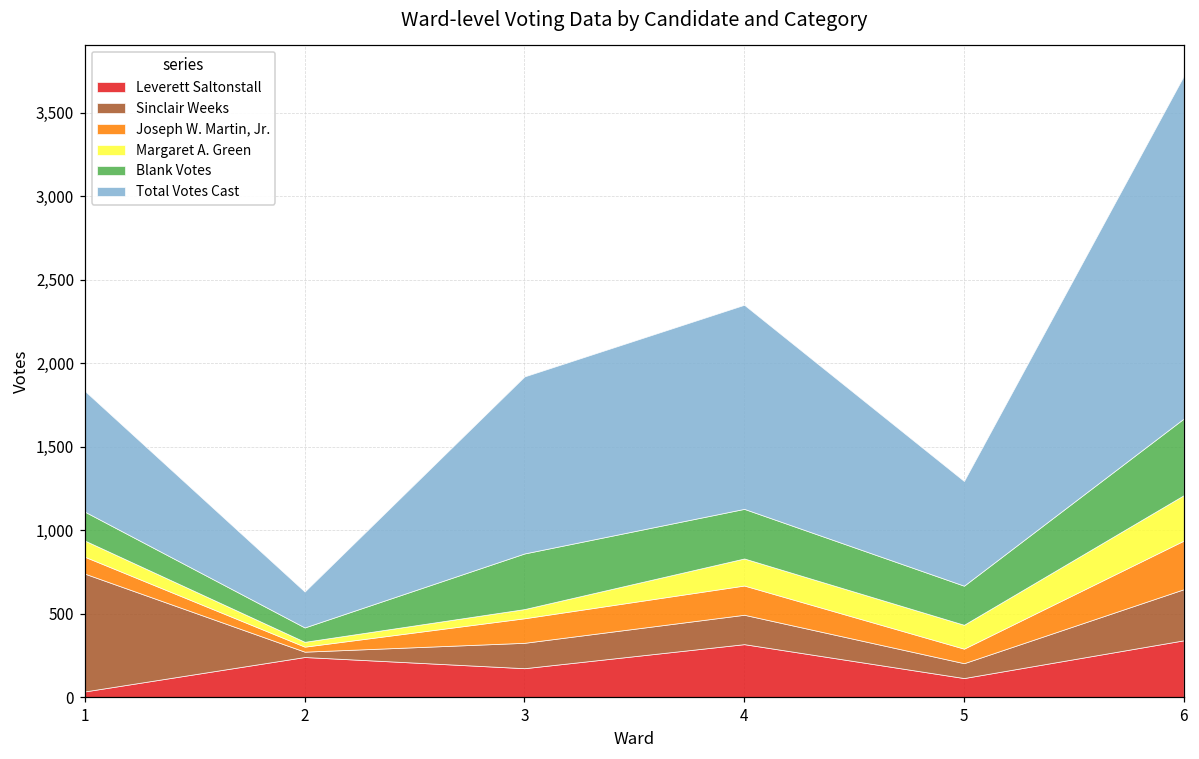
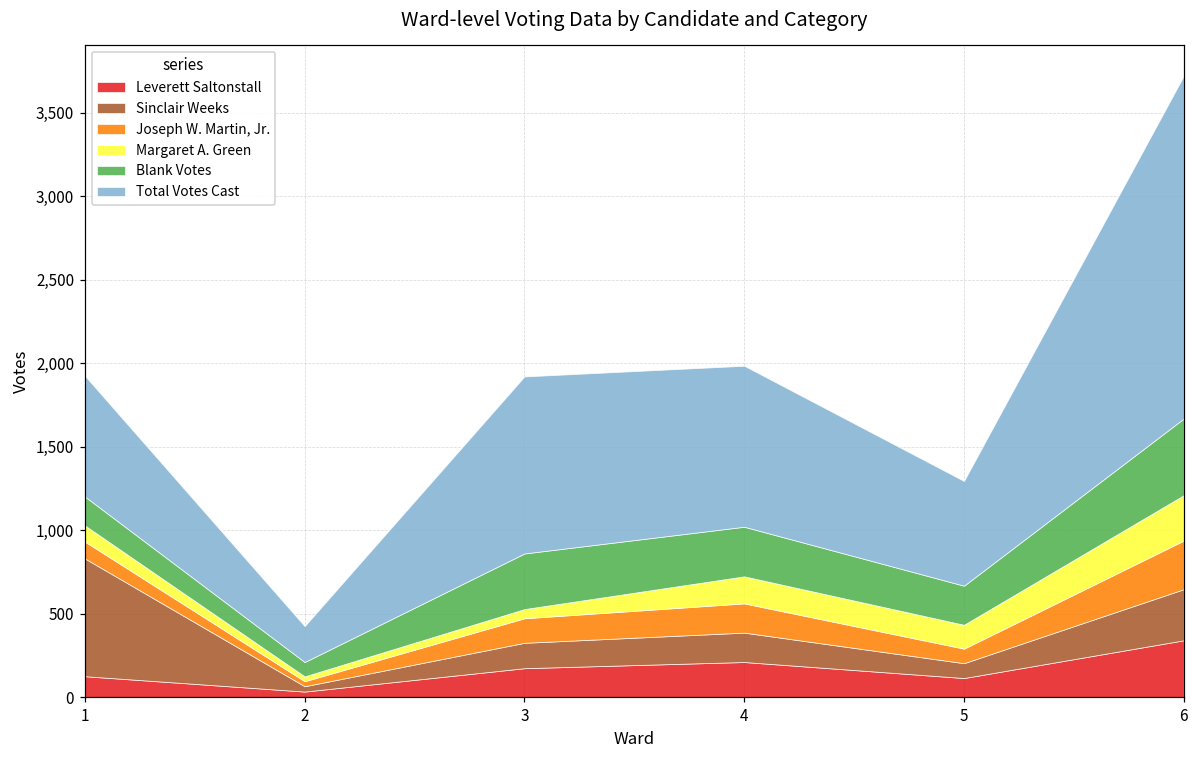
  {
    "Leverett Saltonstall": {
-     "1": "30",
-     "2": "240",
+     "1": "130",
+     "2": "30",
      "3": "170",
-     "4": "320",
+     "4": "210",
      "5": "110",
      "6": "340"
    },
    "Sinclair Weeks": {
      "1": "710",
      "2": "30",
      "3": "150",
      "4": "180",
      "5": "90",
      "6": "310"
    },
    "Joseph W. Martin, Jr.": {
      "1": "100",
      "2": "30",
      "3": "150",
      "4": "180",
      "5": "90",
      "6": "290"
    },
    "Margaret A. Green": {
      "1": "100",
      "2": "30",
      "3": "60",
      "4": "160",
      "5": "140",
      "6": "270"
    },
    "Blank Votes": {
      "1": "170",
      "2": "90",
      "3": "330",
      "4": "300",
      "5": "230",
      "6": "460"
    },
    "Total Votes Cast": {
      "1": "720",
      "2": "220",
      "3": "1,060",
-     "4": "1,220",
+     "4": "960",
      "5": "630",
      "6": "2,050"
    }
  }
